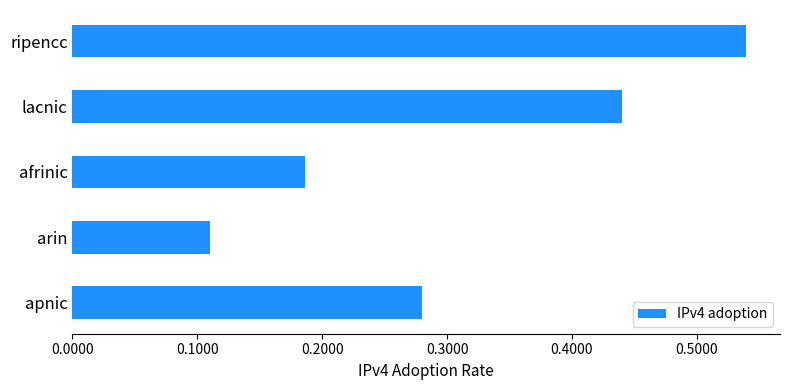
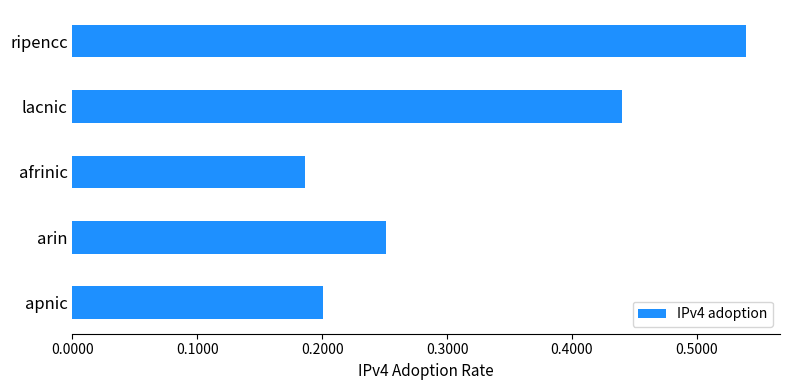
  {
    "ripencc": 0.540,
    "lacnic": 0.440,
    "afrinic": 0.187,
-   "arin": 0.110,
-   "apnic": 0.280
+   "arin": 0.251,
+   "apnic": 0.201
  }
